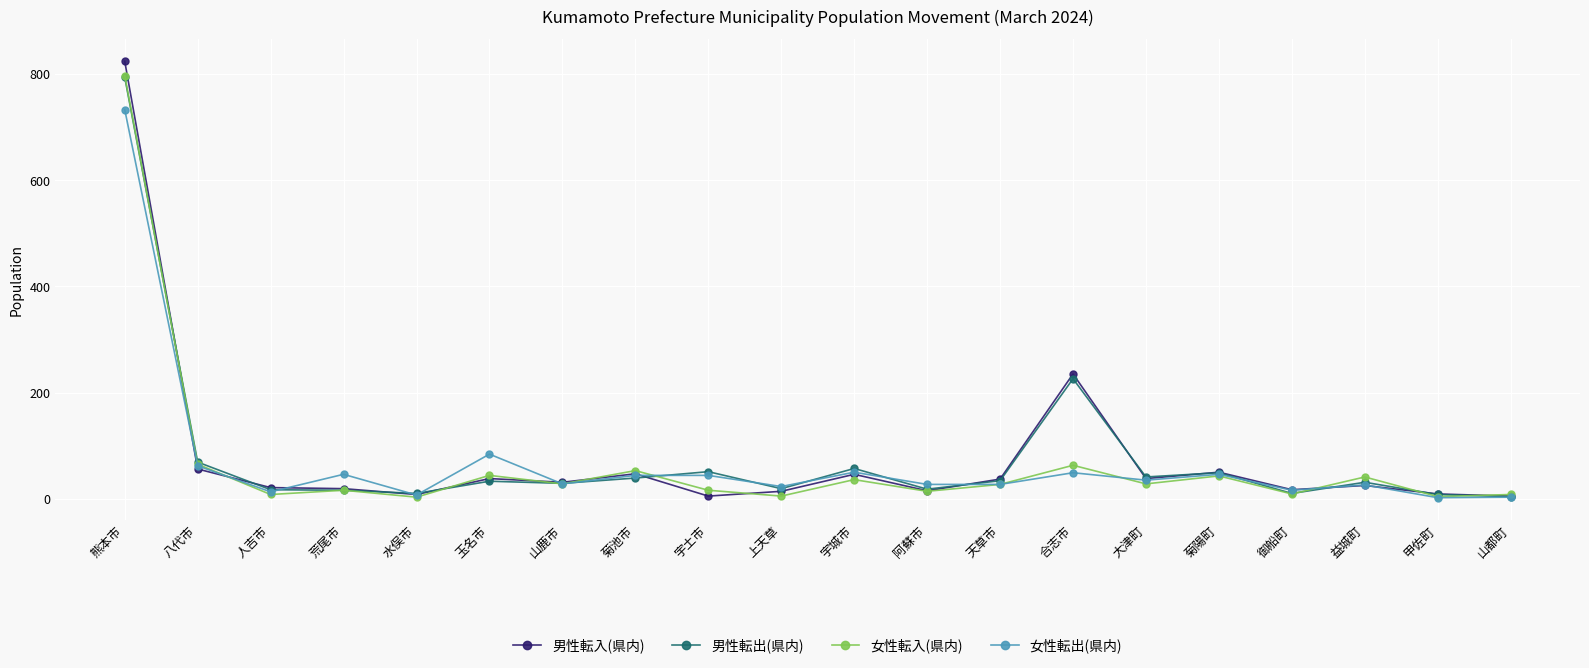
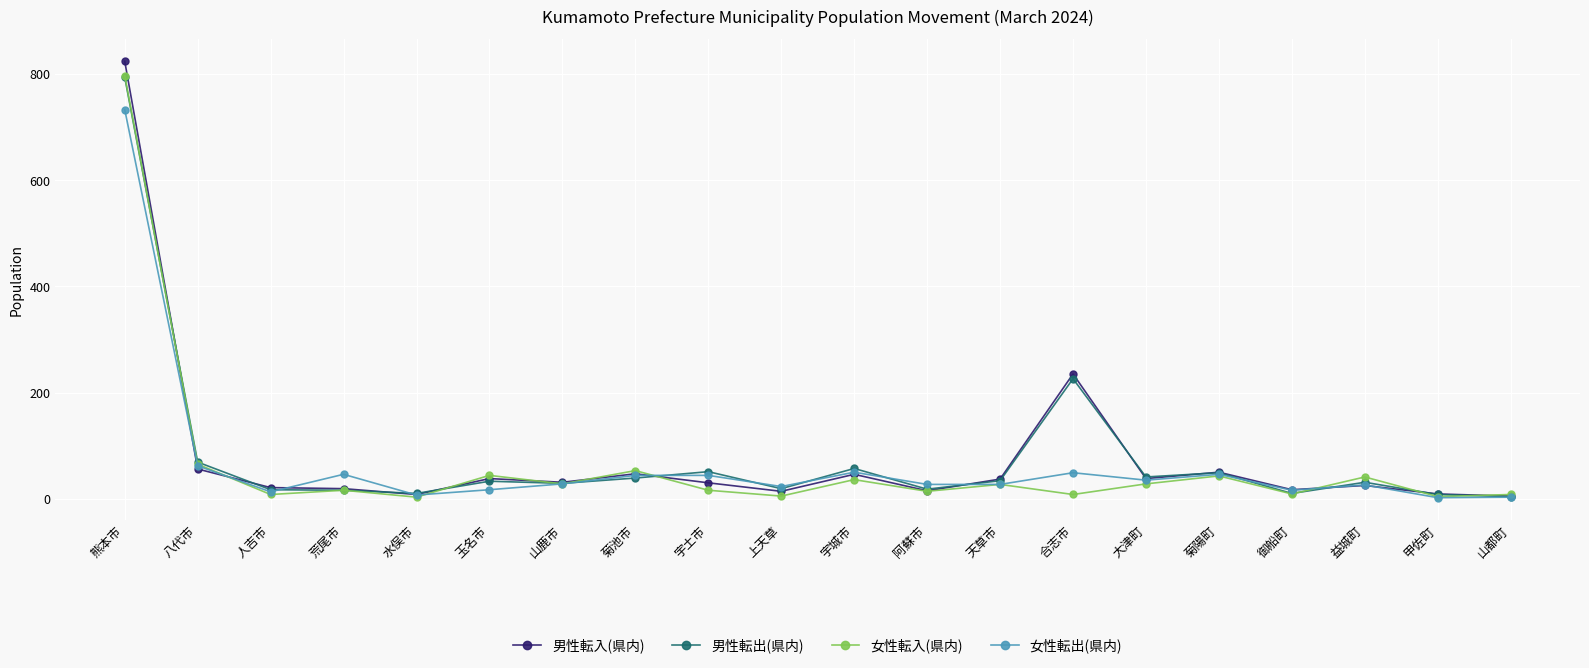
  {
    "男性転入(県内)": {
      "熊本市": 820,
      "八代市": 60,
      "玉名市": 40,
-     "宇土市": 10,
+     "宇土市": 30,
      "上天草": 10,
      "合志市": 240
    },
    "男性転出(県内)": {
      "玉名市": 30,
      "菊池市": 40,
      "宇土市": 50,
      "宇城市": 60,
      "合志市": 230,
      "益城町": 30
    },
    "女性転入(県内)": {
      "人吉市": 10,
      "玉名市": 40,
      "菊池市": 50,
      "宇土市": 20,
      "上天草": 10,
      "宇城市": 40,
-     "合志市": 60,
+     "合志市": 10,
      "大津町": 30,
      "益城町": 40
    },
    "女性転出(県内)": {
      "熊本市": 730,
      "荒尾市": 50,
-     "玉名市": 80,
+     "玉名市": 20,
      "宇土市": 40,
      "阿蘇市": 30,
      "合志市": 50
    }
  }
